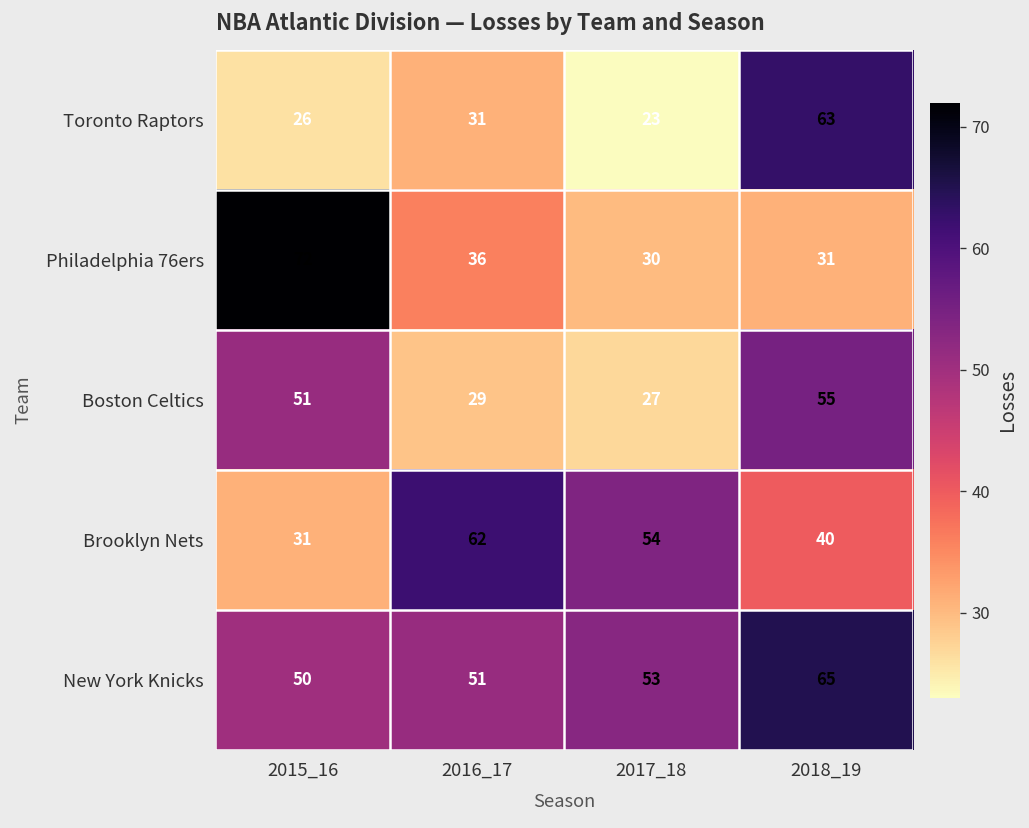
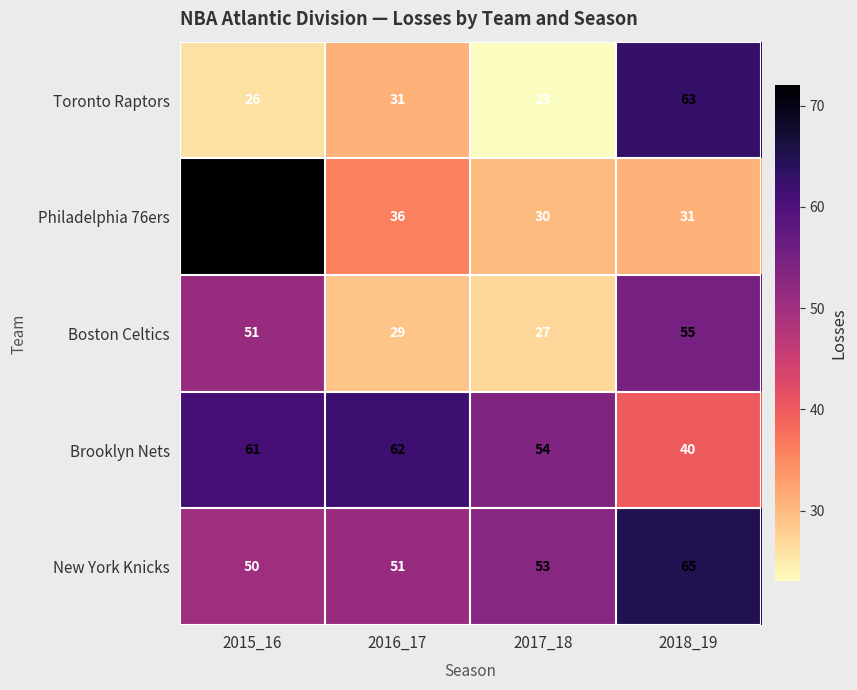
  {
    "Toronto Raptors": {
      "2015_16": 26,
      "2016_17": 31,
      "2017_18": 23,
      "2018_19": 63
    },
    "Philadelphia 76ers": {
      "2016_17": 36,
      "2017_18": 30,
      "2018_19": 31
    },
    "Boston Celtics": {
      "2015_16": 51,
      "2016_17": 29,
      "2017_18": 27,
      "2018_19": 55
    },
    "Brooklyn Nets": {
-     "2015_16": 31,
+     "2015_16": 61,
      "2016_17": 62,
      "2017_18": 54,
      "2018_19": 40
    },
    "New York Knicks": {
      "2015_16": 50,
      "2016_17": 51,
      "2017_18": 53,
      "2018_19": 65
    }
  }
